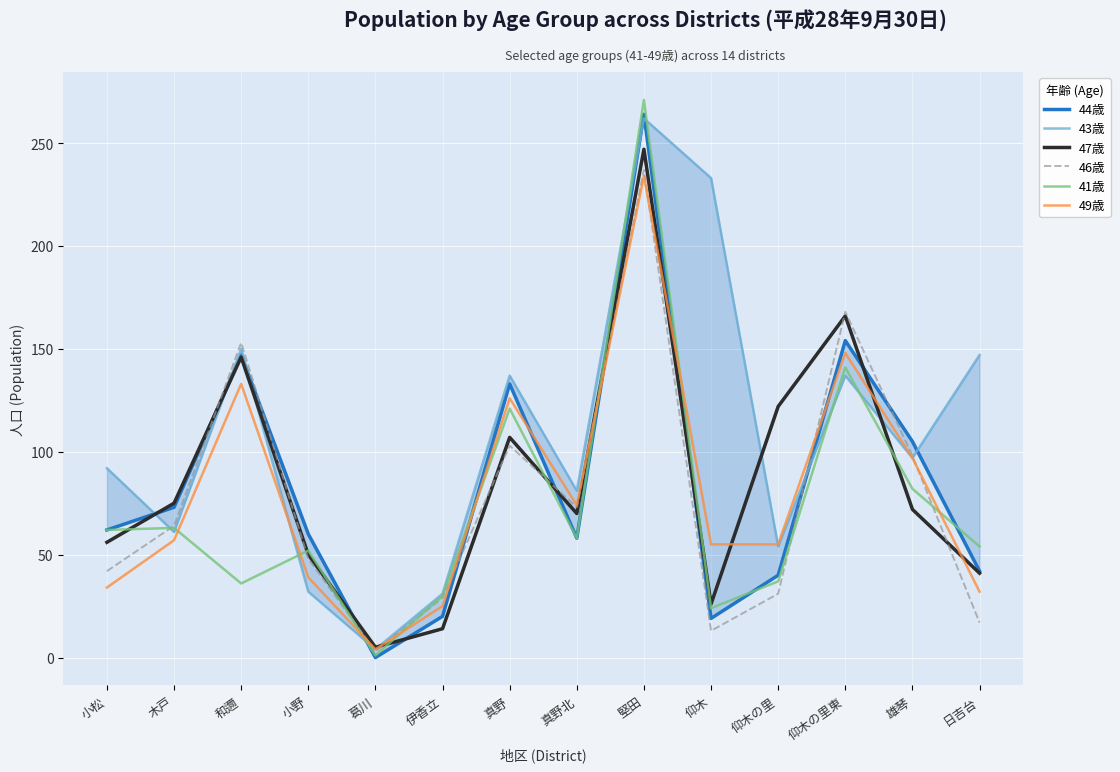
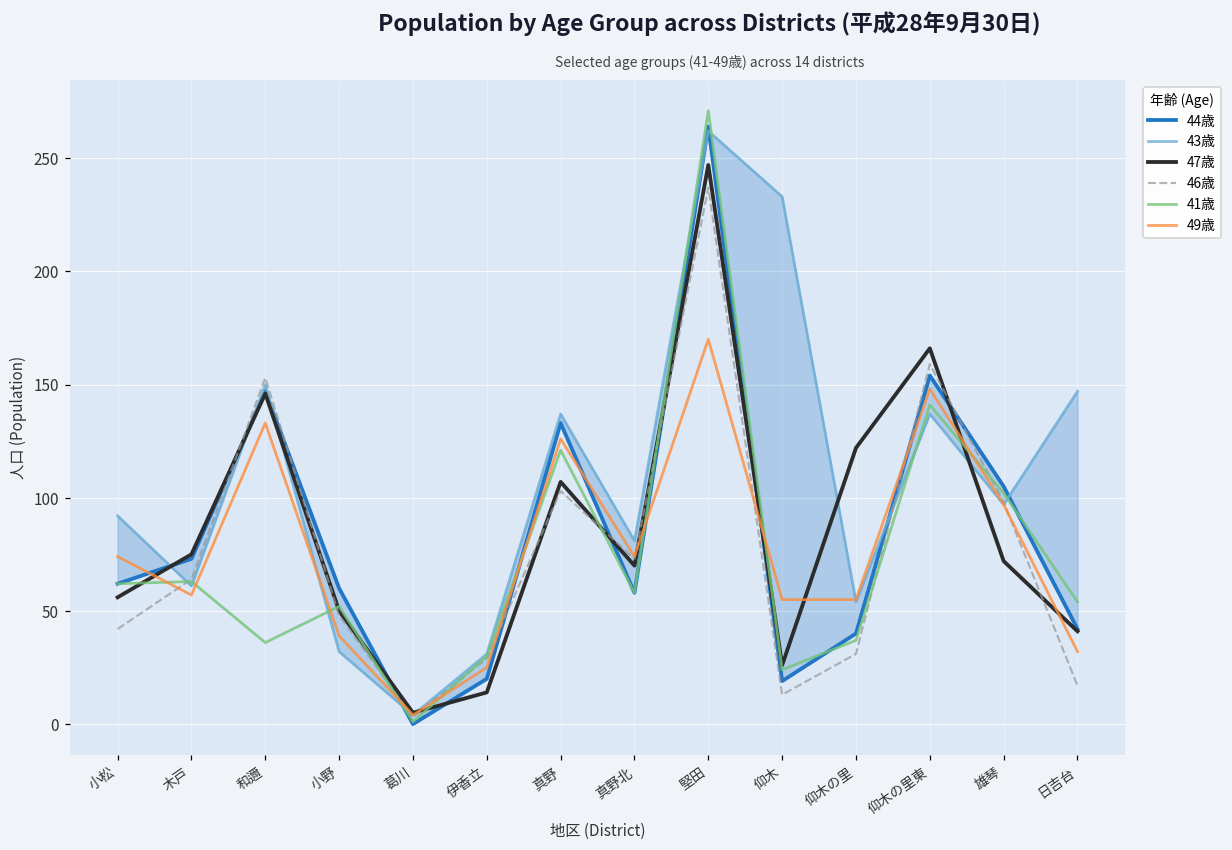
  {
    "43歳": {
      "木戸": 61,
      "小野": 32,
      "堅田": 262,
      "仰木の里東": 137
    },
    "47歳": {
      "小松": 56,
      "木戸": 75,
      "小野": 50,
      "伊香立": 14,
      "真野": 107,
      "真野北": 70,
      "堅田": 247,
      "仰木": 26,
      "仰木の里": 122,
      "仰木の里東": 166,
      "雄琴": 72
    },
    "46歳": {
      "小松": 42,
      "和邇": 153,
      "小野": 48,
      "真野": 103,
      "堅田": 237,
      "仰木": 13,
      "仰木の里": 31,
-     "仰木の里東": 168,
+     "仰木の里東": 159,
      "日吉台": 17
    },
    "41歳": {
      "和邇": 36,
      "小野": 52,
      "真野": 121,
      "堅田": 271,
      "仰木": 24,
      "仰木の里": 37,
      "仰木の里東": 141,
-     "雄琴": 82,
+     "雄琴": 102,
      "日吉台": 54
    },
    "49歳": {
-     "小松": 34,
+     "小松": 74,
      "木戸": 57,
      "和邇": 133,
      "小野": 39,
      "伊香立": 25,
      "真野": 126,
-     "堅田": 234,
+     "堅田": 170,
      "仰木": 55,
      "仰木の里東": 148,
      "日吉台": 32
    }
  }
